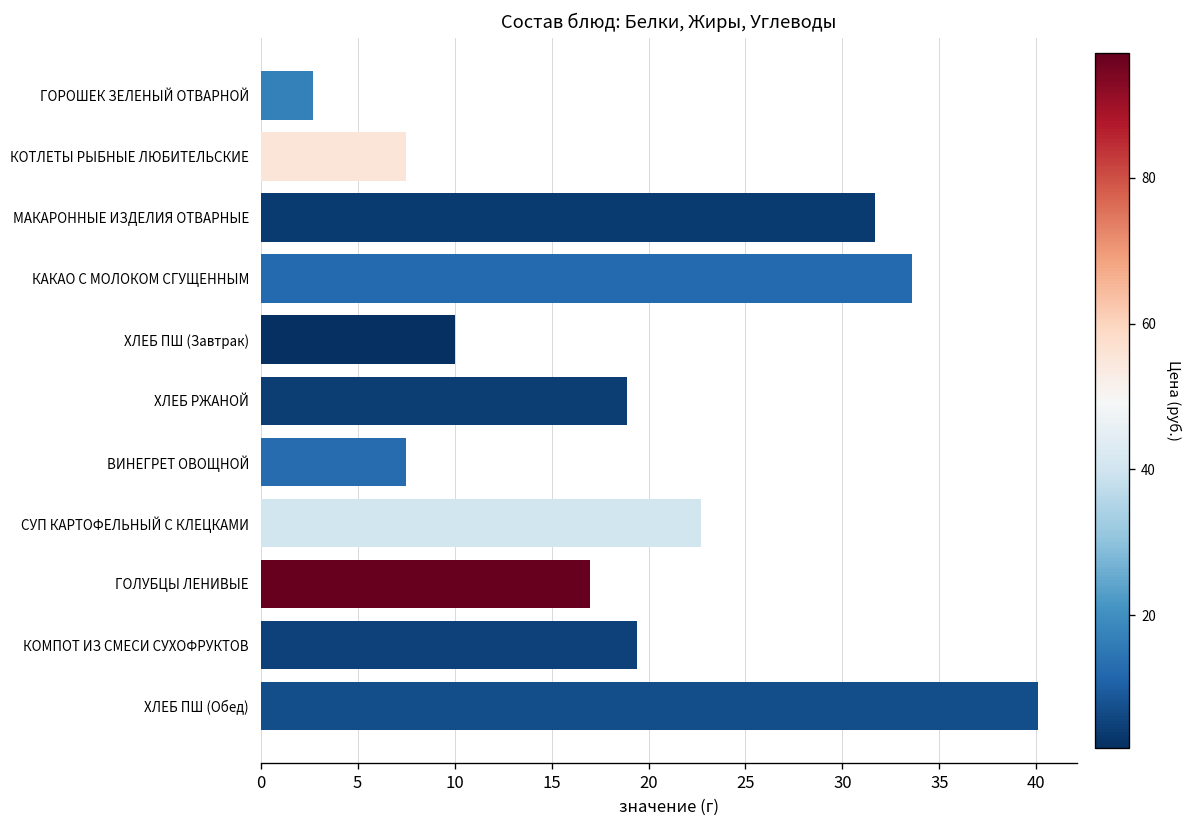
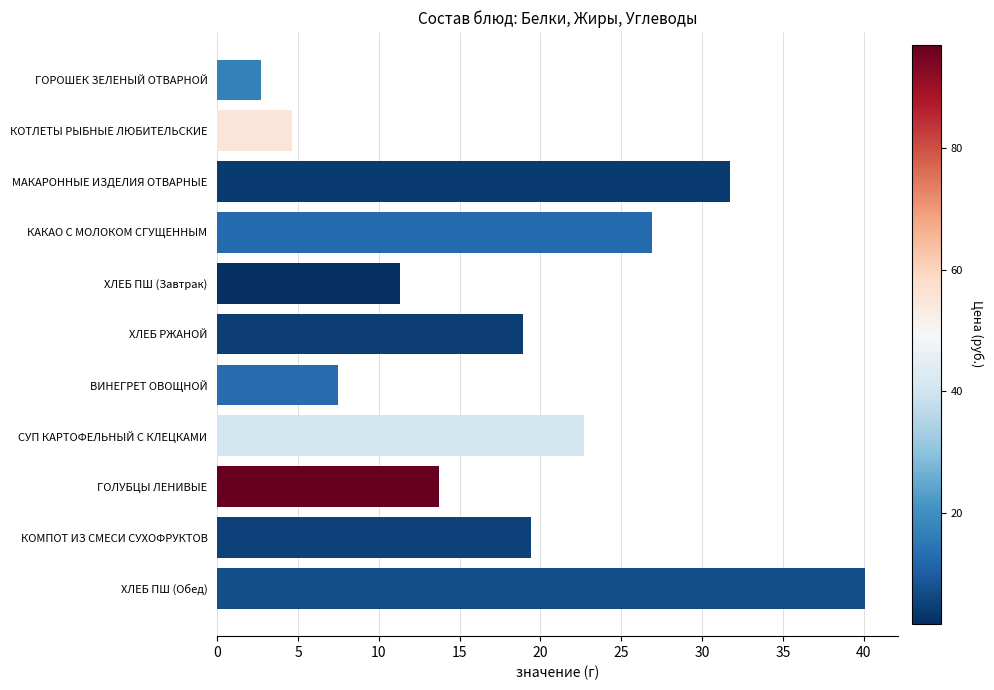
  {
    "ГОРОШЕК ЗЕЛЕНЫЙ ОТВАРНОЙ": 2.7,
-   "КОТЛЕТЫ РЫБНЫЕ ЛЮБИТЕЛЬСКИЕ": 7.5,
+   "КОТЛЕТЫ РЫБНЫЕ ЛЮБИТЕЛЬСКИЕ": 4.6,
    "МАКАРОННЫЕ ИЗДЕЛИЯ ОТВАРНЫЕ": 31.7,
-   "КАКАО С МОЛОКОМ СГУЩЕННЫМ": 33.6,
-   "ХЛЕБ ПШ (Завтрак)": 10.0,
+   "КАКАО С МОЛОКОМ СГУЩЕННЫМ": 26.9,
+   "ХЛЕБ ПШ (Завтрак)": 11.3,
    "ХЛЕБ РЖАНОЙ": 18.9,
    "ВИНЕГРЕТ ОВОЩНОЙ": 7.5,
    "СУП КАРТОФЕЛЬНЫЙ С КЛЕЦКАМИ": 22.7,
-   "ГОЛУБЦЫ ЛЕНИВЫЕ": 17.0,
+   "ГОЛУБЦЫ ЛЕНИВЫЕ": 13.7,
    "КОМПОТ ИЗ СМЕСИ СУХОФРУКТОВ": 19.4,
    "ХЛЕБ ПШ (Обед)": 40.1
  }
